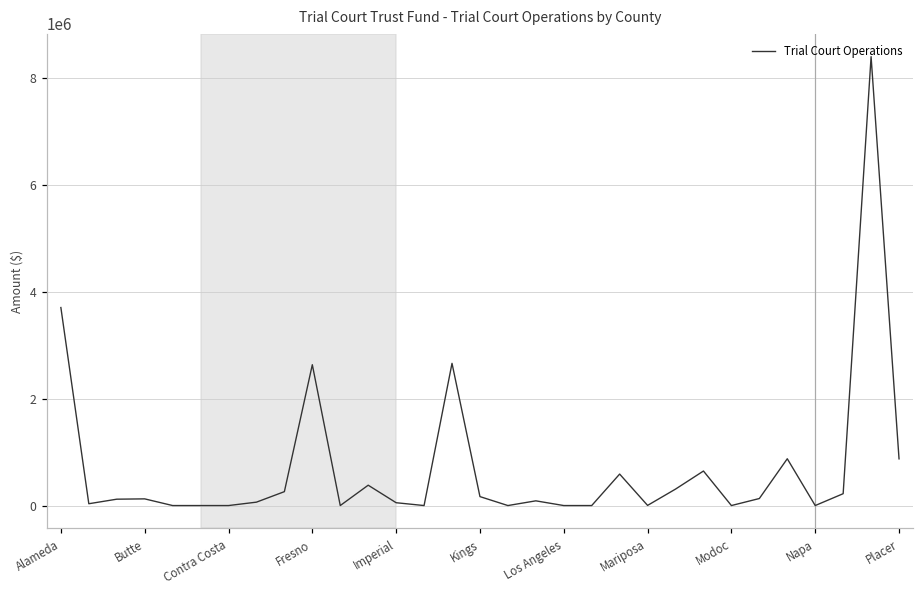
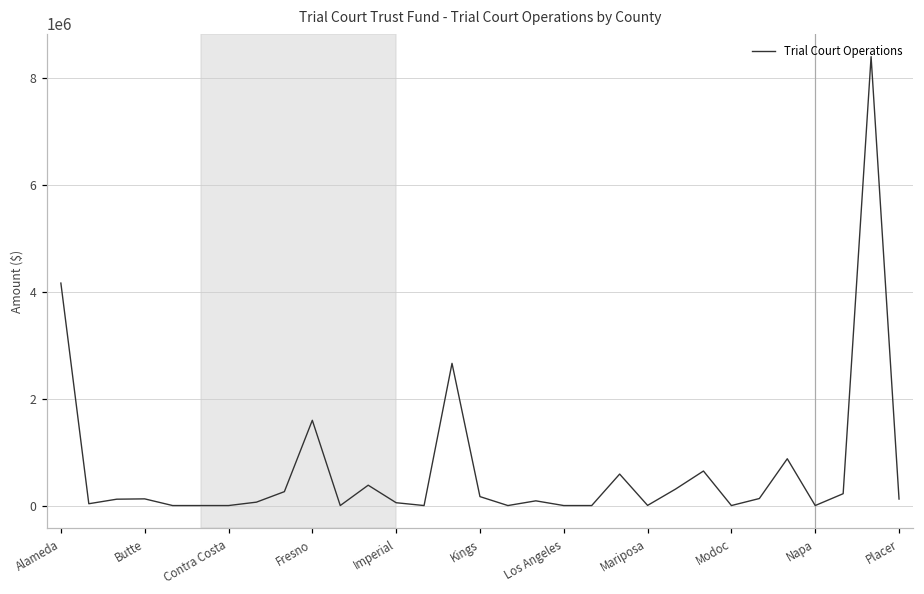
  {
-   "Alameda": 3700000,
+   "Alameda": 4200000,
    "Butte": 100000,
    "Contra Costa": 0,
-   "Fresno": 2600000,
+   "Fresno": 1600000,
    "Imperial": 100000,
    "Kings": 200000,
    "Los Angeles": 0,
    "Mariposa": 0,
    "Modoc": 0,
    "Napa": 0,
-   "Placer": 900000
+   "Placer": 100000
  }
